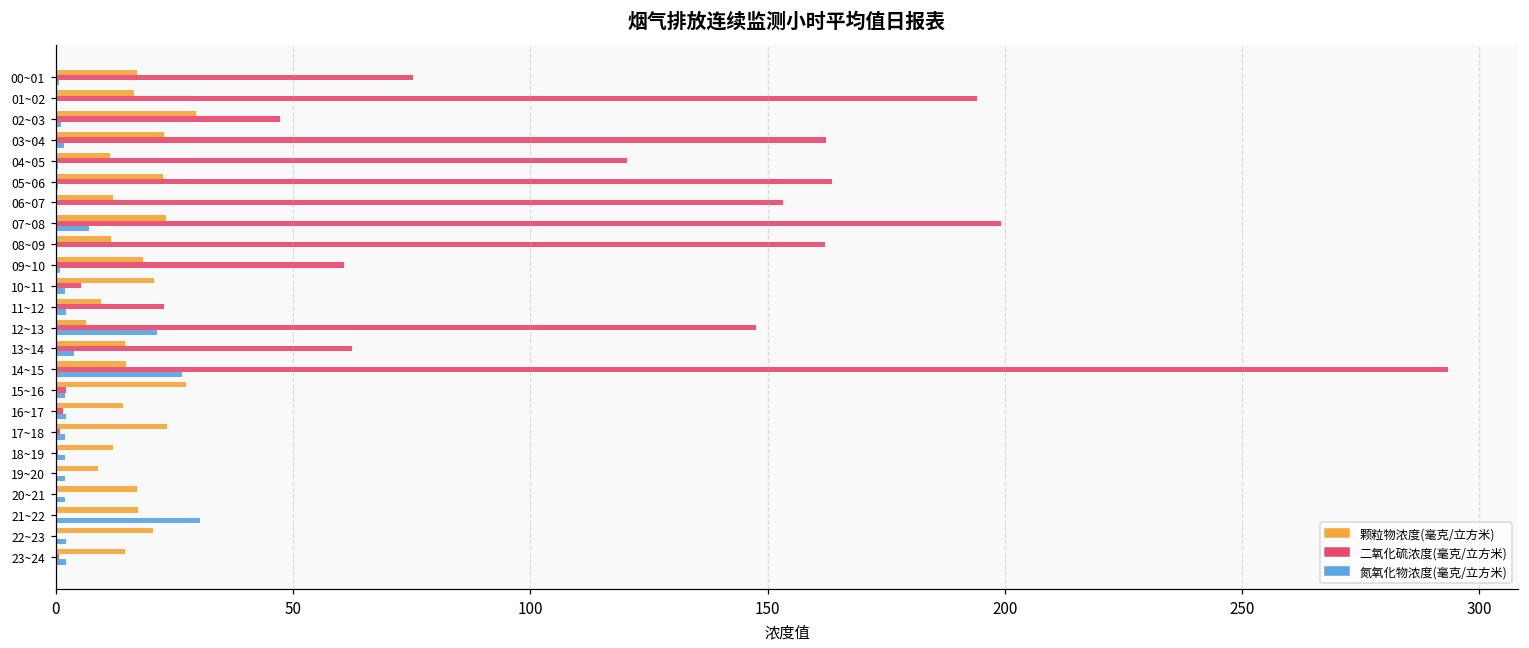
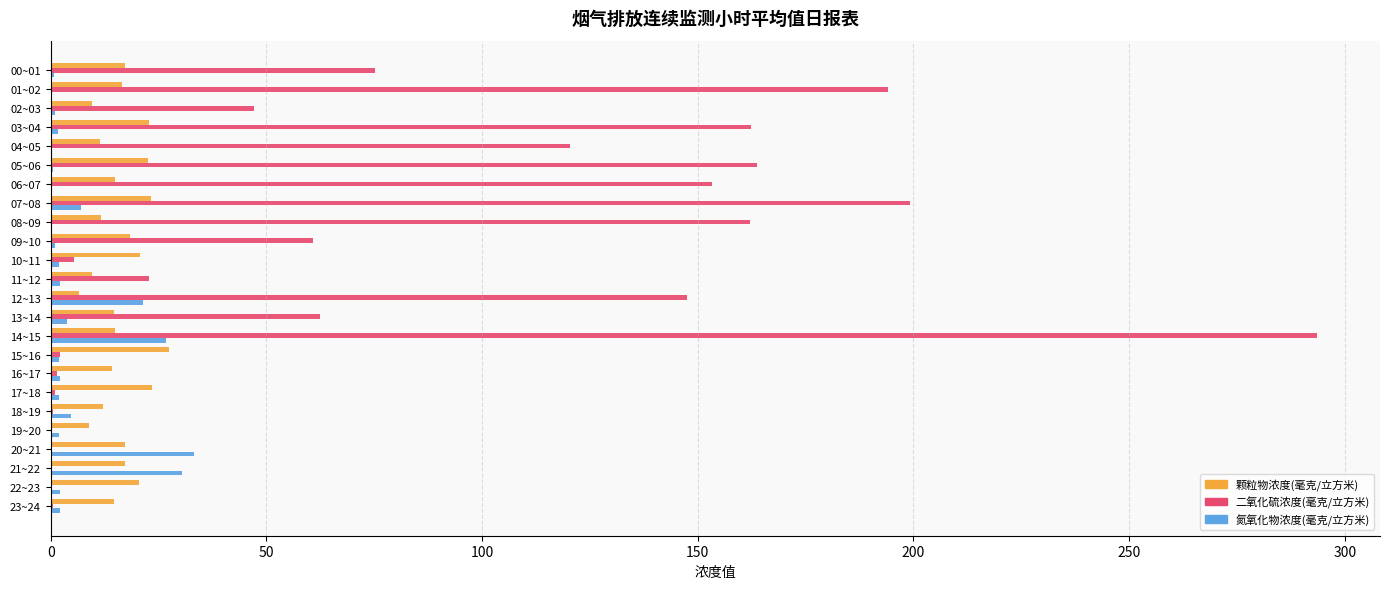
  {
    "颗粒物浓度(毫克/立方米)": {
      "00~01": 17,
      "01~02": 16,
-     "02~03": 30,
+     "02~03": 10,
      "03~04": 23,
      "04~05": 12,
      "05~06": 23,
-     "06~07": 12,
+     "06~07": 15,
      "07~08": 23,
      "08~09": 12,
      "09~10": 18,
      "10~11": 21,
      "11~12": 10,
      "12~13": 6,
      "13~14": 15,
      "14~15": 15,
      "15~16": 28,
      "16~17": 14,
      "17~18": 23,
      "18~19": 12,
      "19~20": 9,
      "20~21": 17,
      "21~22": 17,
      "22~23": 20,
      "23~24": 15
    },
    "二氧化硫浓度(毫克/立方米)": {
      "00~01": 75,
      "01~02": 194,
      "02~03": 47,
      "03~04": 162,
      "04~05": 120,
      "05~06": 164,
      "06~07": 153,
      "07~08": 199,
      "08~09": 162,
      "09~10": 61,
      "10~11": 5,
      "11~12": 23,
      "12~13": 148,
      "13~14": 63,
      "14~15": 293,
      "15~16": 2,
      "16~17": 1,
      "17~18": 1,
      "23~24": 1
    },
    "氮氧化物浓度(毫克/立方米)": {
      "00~01": 1,
      "02~03": 1,
      "03~04": 2,
      "07~08": 7,
      "09~10": 1,
      "10~11": 2,
      "11~12": 2,
      "12~13": 21,
      "13~14": 4,
      "14~15": 27,
      "15~16": 2,
      "16~17": 2,
      "17~18": 2,
-     "18~19": 2,
+     "18~19": 5,
      "19~20": 2,
-     "20~21": 2,
+     "20~21": 33,
      "21~22": 30,
      "22~23": 2,
      "23~24": 2
    }
  }
